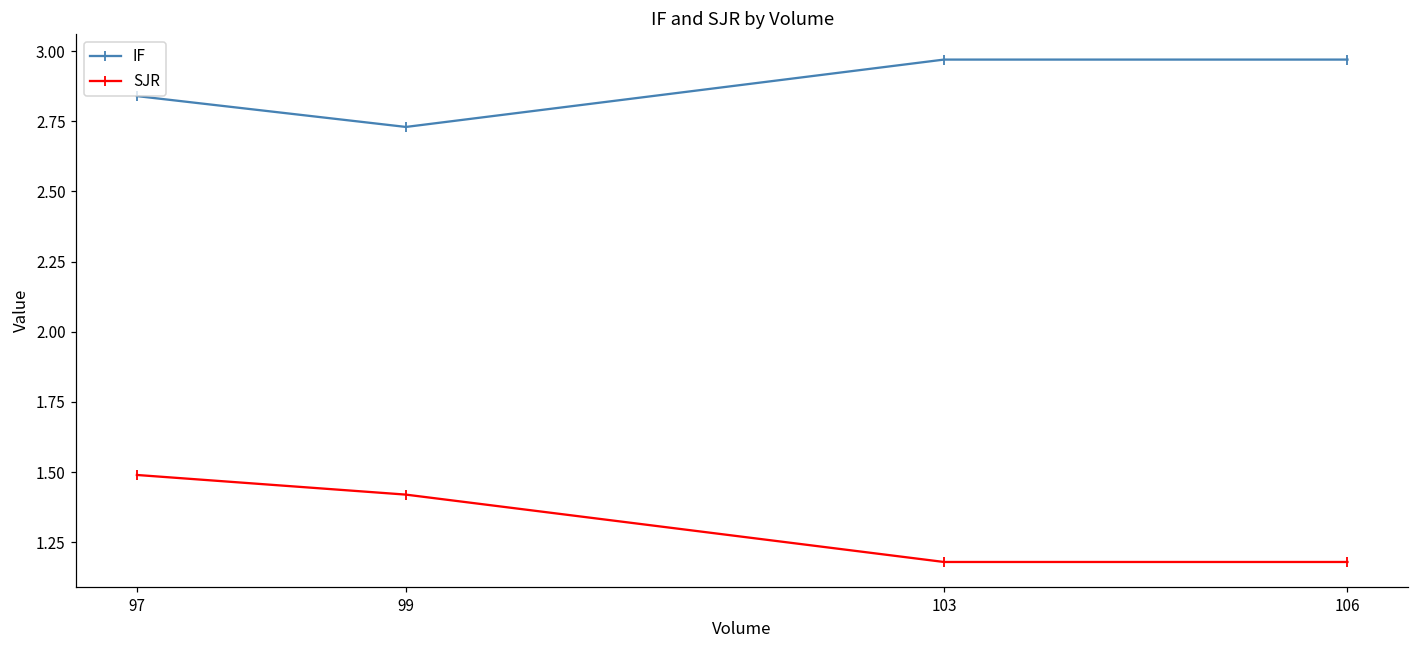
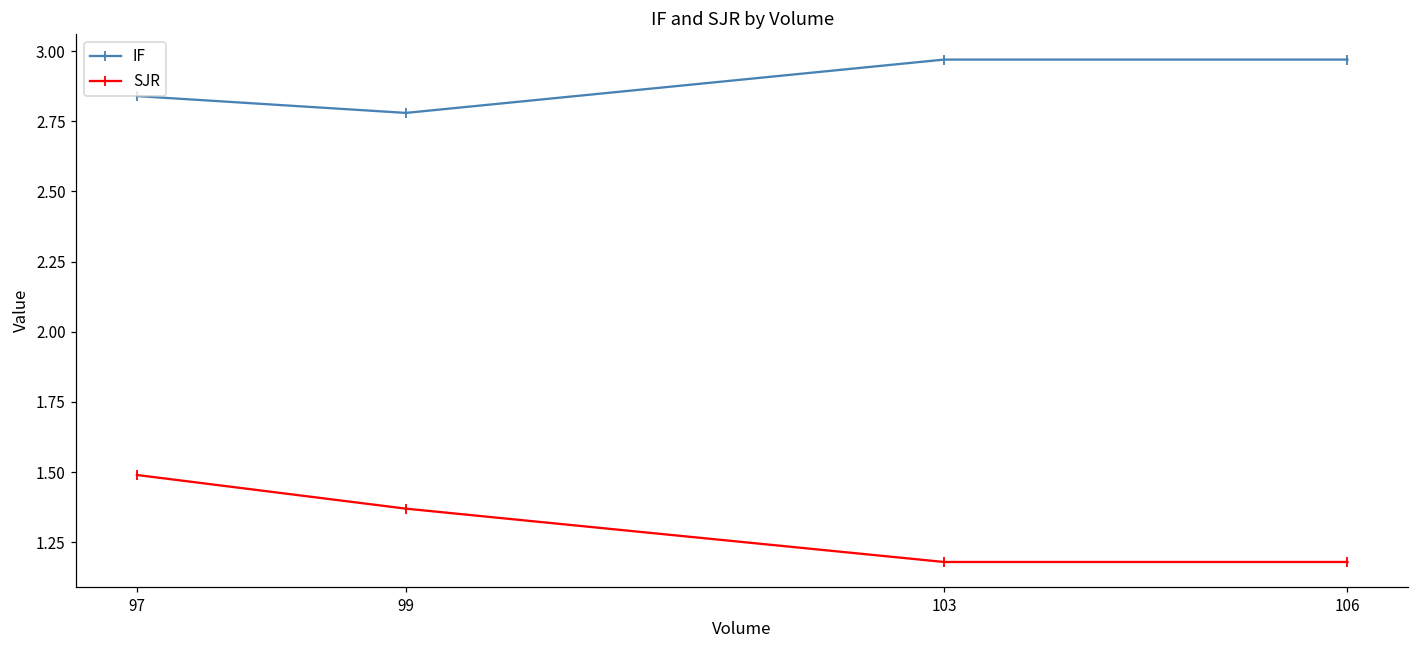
  {
    "IF": {
      "97": 2.84,
-     "99": 2.73,
+     "99": 2.78,
      "103": 2.97,
      "106": 2.97
    },
    "SJR": {
      "97": 1.49,
-     "99": 1.42,
+     "99": 1.37,
      "103": 1.18,
      "106": 1.18
    }
  }
